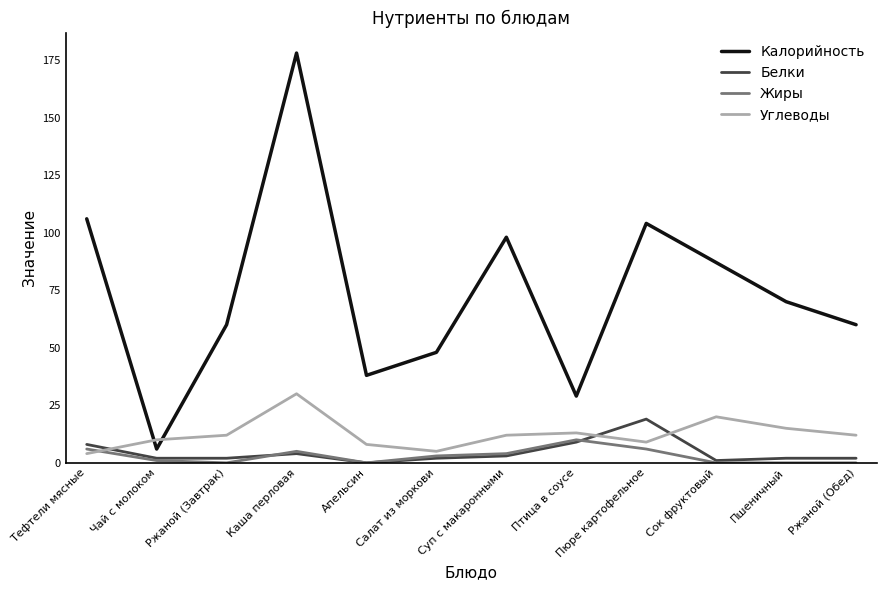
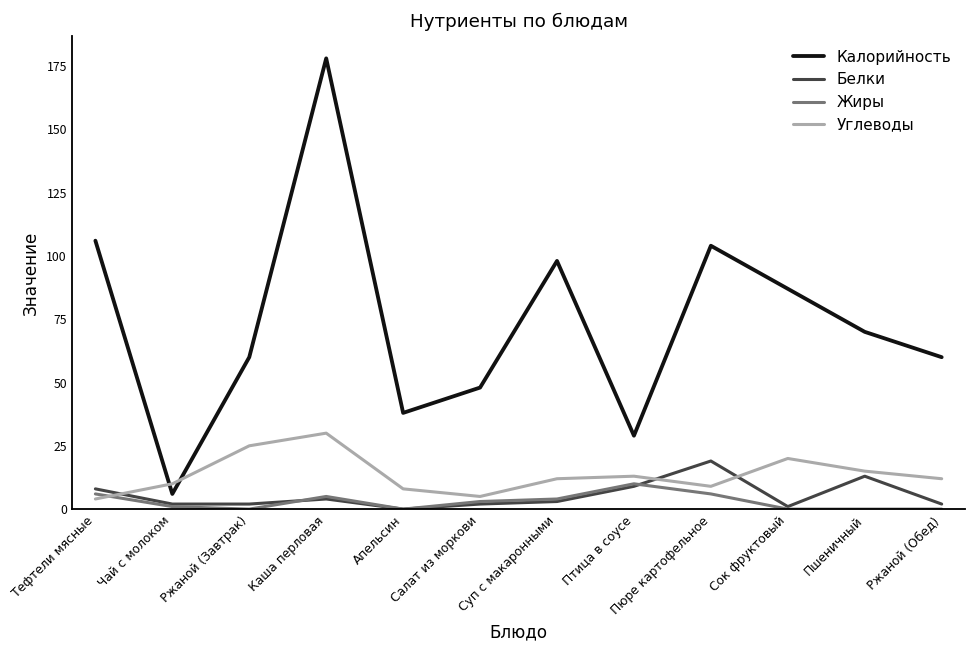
  {
    "Калорийность": {
      "Тефтели мясные": 106,
      "Чай с молоком": 6,
      "Ржаной (Завтрак)": 60,
      "Каша перловая": 178,
      "Апельсин": 38,
      "Салат из моркови": 48,
      "Суп с макаронными": 98,
      "Птица в соусе": 29,
      "Пюре картофельное": 104,
      "Сок фруктовый": 87,
      "Пшеничный": 70,
      "Ржаной (Обед)": 60
    },
    "Белки": {
      "Тефтели мясные": 8,
      "Ржаной (Завтрак)": 2,
      "Пюре картофельное": 19,
-     "Пшеничный": 2,
+     "Пшеничный": 13,
      "Ржаной (Обед)": 2
    },
    "Жиры": {
      "Тефтели мясные": 6,
      "Ржаной (Завтрак)": 0,
      "Пюре картофельное": 6,
      "Пшеничный": 0,
      "Ржаной (Обед)": 0
    },
    "Углеводы": {
      "Тефтели мясные": 4,
      "Чай с молоком": 10,
-     "Ржаной (Завтрак)": 12,
+     "Ржаной (Завтрак)": 25,
      "Каша перловая": 30,
      "Апельсин": 8,
      "Салат из моркови": 5,
      "Суп с макаронными": 12,
      "Птица в соусе": 13,
      "Пюре картофельное": 9,
      "Сок фруктовый": 20,
      "Пшеничный": 15,
      "Ржаной (Обед)": 12
    }
  }
